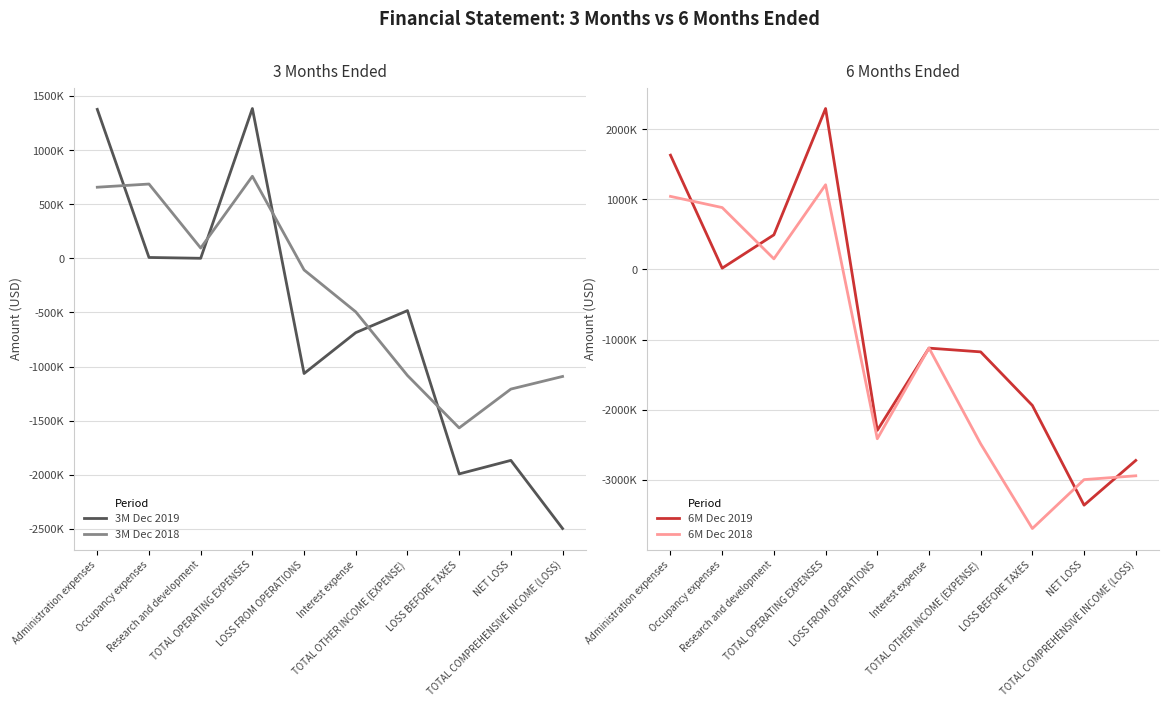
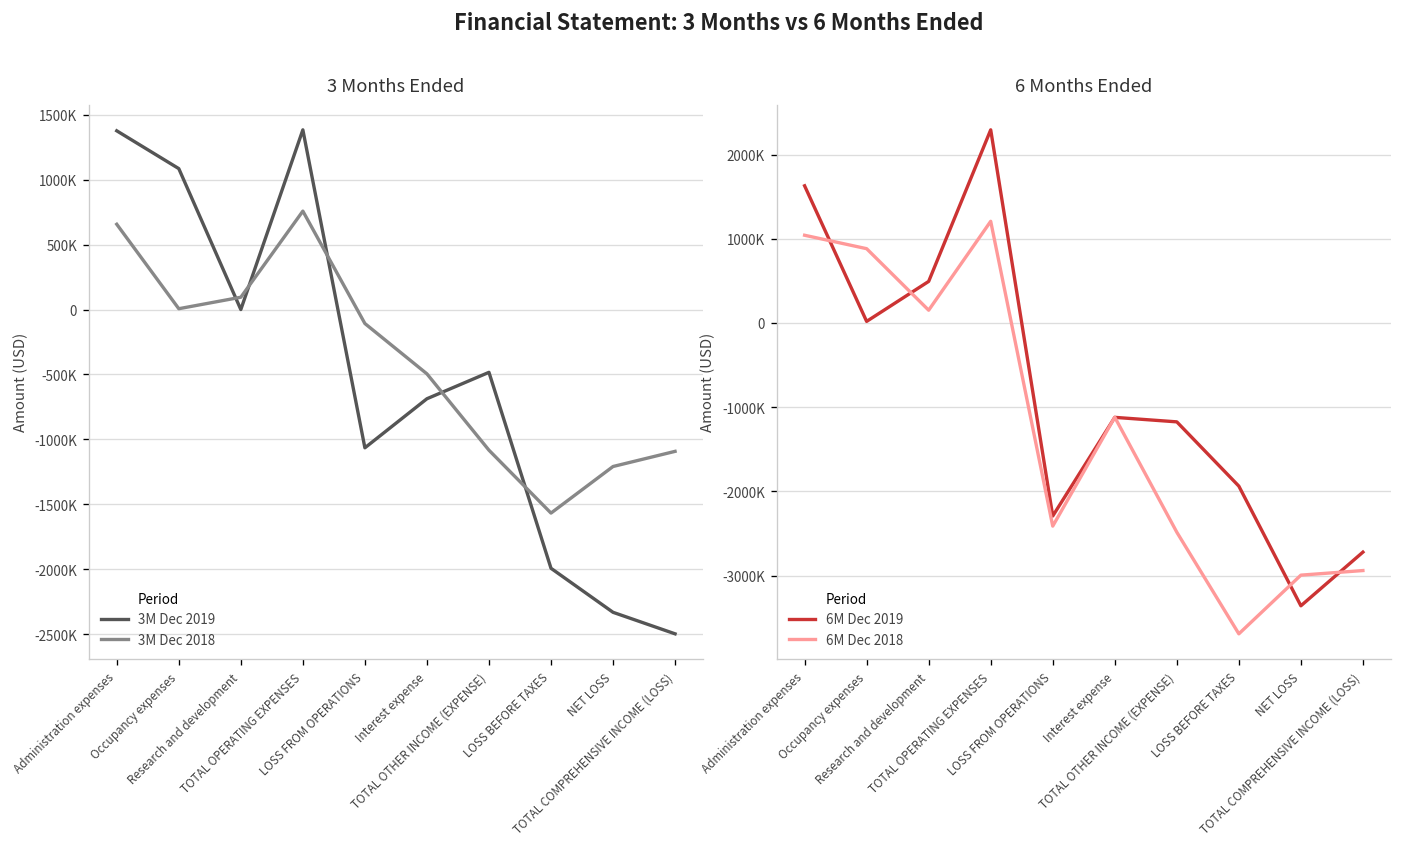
  {
    "3 Months Ended": {
      "3M Dec 2019": {
        "Administration expenses": 1380000,
-       "Occupancy expenses": 10000,
+       "Occupancy expenses": 1090000,
        "Research and development": 0,
        "TOTAL OPERATING EXPENSES": 1380000,
        "LOSS FROM OPERATIONS": -1060000,
        "Interest expense": -690000,
        "TOTAL OTHER INCOME (EXPENSE)": -480000,
        "LOSS BEFORE TAXES": -1990000,
-       "NET LOSS": -1870000,
+       "NET LOSS": -2330000,
        "TOTAL COMPREHENSIVE INCOME (LOSS)": -2500000
      },
      "3M Dec 2018": {
        "Administration expenses": 660000,
-       "Occupancy expenses": 690000,
+       "Occupancy expenses": 10000,
        "Research and development": 90000,
        "TOTAL OPERATING EXPENSES": 760000,
        "LOSS FROM OPERATIONS": -110000,
        "Interest expense": -490000,
        "TOTAL OTHER INCOME (EXPENSE)": -1080000,
        "LOSS BEFORE TAXES": -1570000,
        "NET LOSS": -1210000,
        "TOTAL COMPREHENSIVE INCOME (LOSS)": -1090000
      }
    },
    "6 Months Ended": {
      "6M Dec 2019": {
        "Administration expenses": 1600000,
        "Occupancy expenses": 0,
        "Research and development": 500000,
        "TOTAL OPERATING EXPENSES": 2300000,
        "LOSS FROM OPERATIONS": -2300000,
        "TOTAL OTHER INCOME (EXPENSE)": -1200000,
        "LOSS BEFORE TAXES": -1900000,
        "NET LOSS": -3400000,
        "TOTAL COMPREHENSIVE INCOME (LOSS)": -2700000
      },
      "6M Dec 2018": {
        "Administration expenses": 1000000,
        "Occupancy expenses": 900000,
        "Research and development": 200000,
        "TOTAL OPERATING EXPENSES": 1200000,
        "LOSS FROM OPERATIONS": -2400000,
        "TOTAL OTHER INCOME (EXPENSE)": -2500000,
        "LOSS BEFORE TAXES": -3700000,
        "NET LOSS": -3000000,
        "TOTAL COMPREHENSIVE INCOME (LOSS)": -2900000
      }
    }
  }
